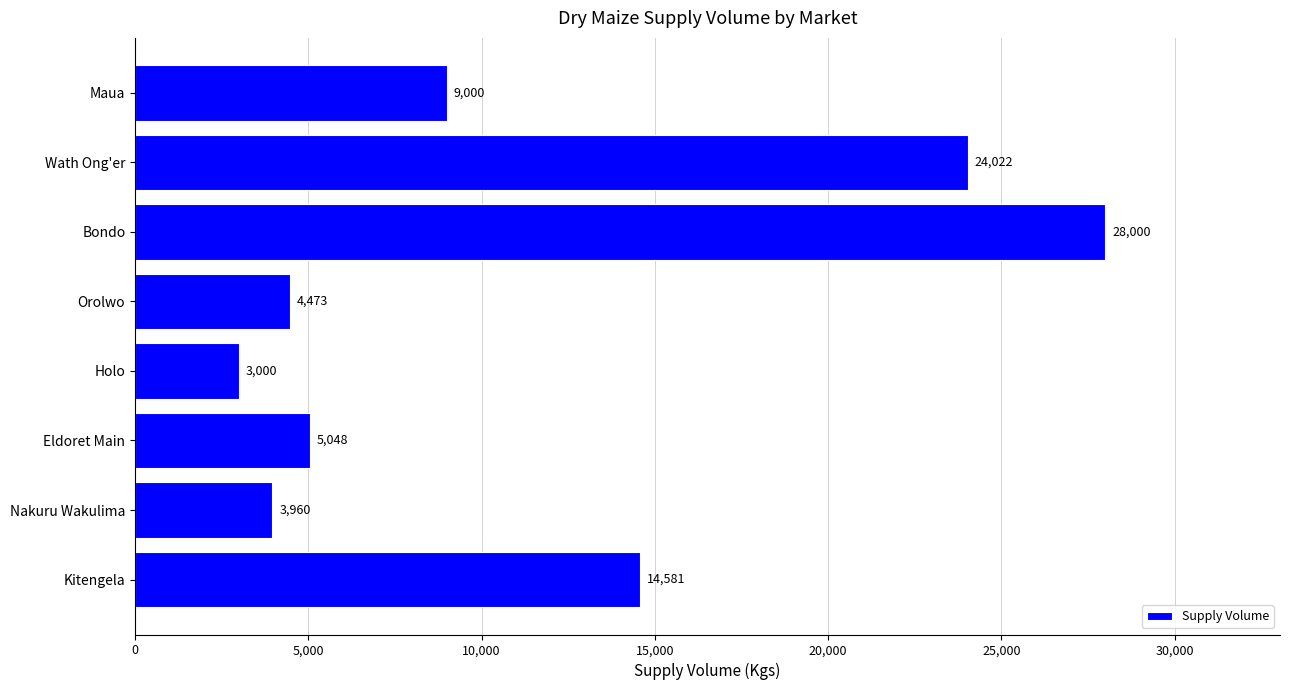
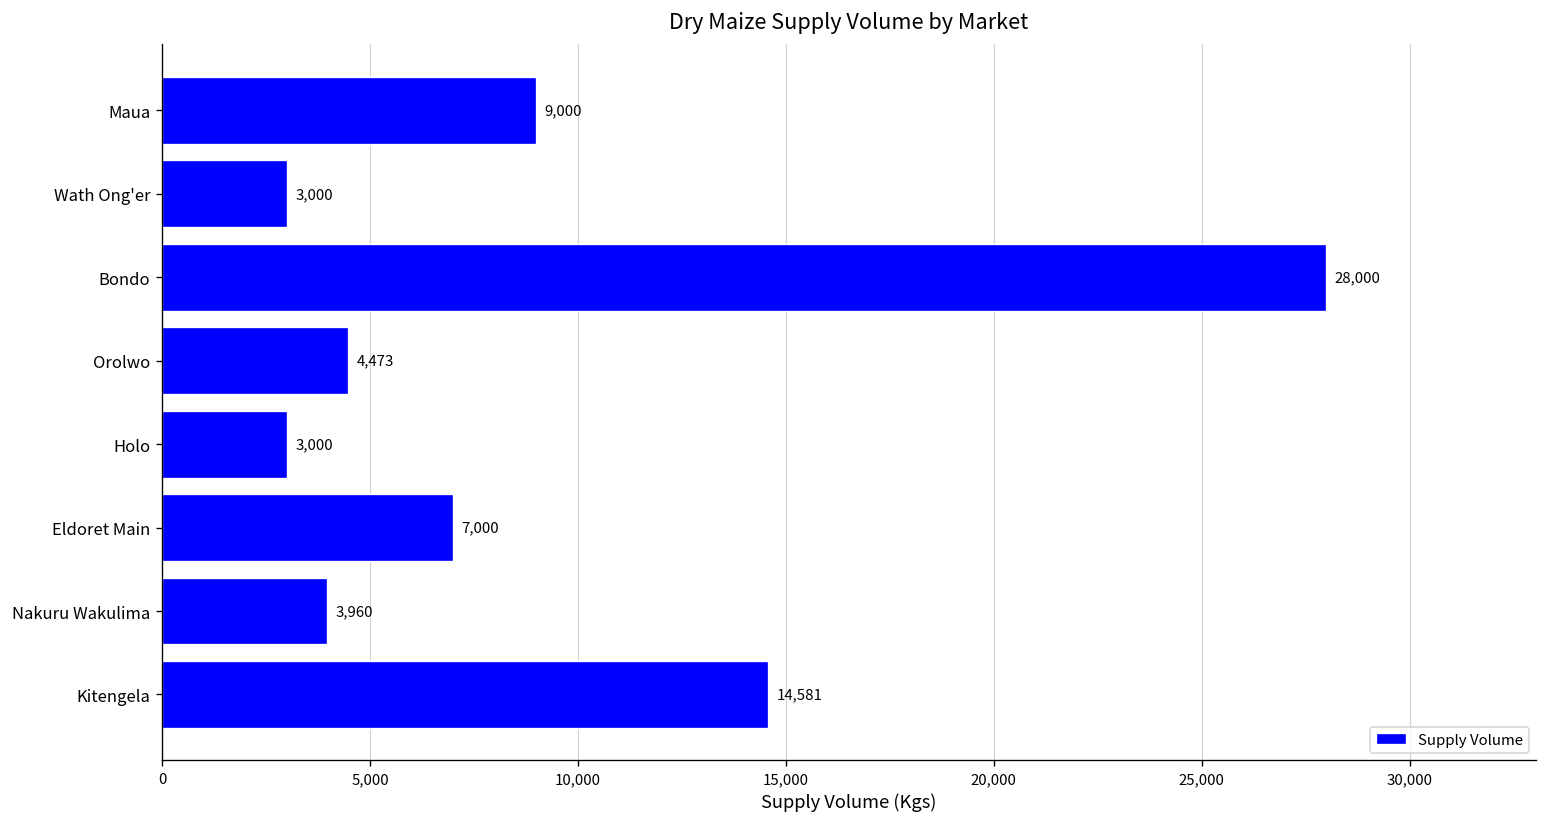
  {
    "Maua": "9,000",
-   "Wath Ong'er": "24,022",
+   "Wath Ong'er": "3,000",
    "Bondo": "28,000",
    "Orolwo": "4,473",
    "Holo": "3,000",
-   "Eldoret Main": "5,048",
+   "Eldoret Main": "7,000",
    "Nakuru Wakulima": "3,960",
    "Kitengela": "14,581"
  }
